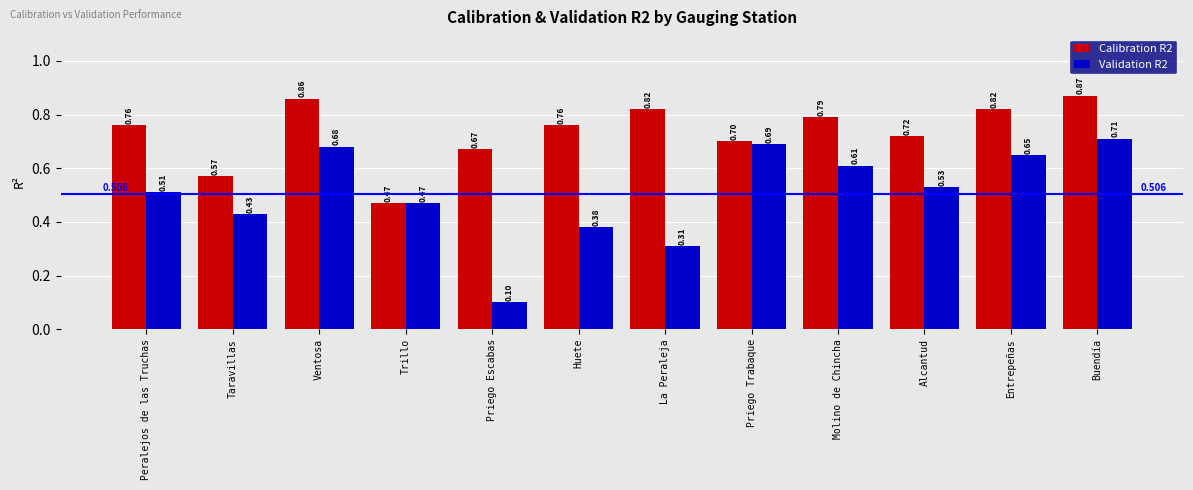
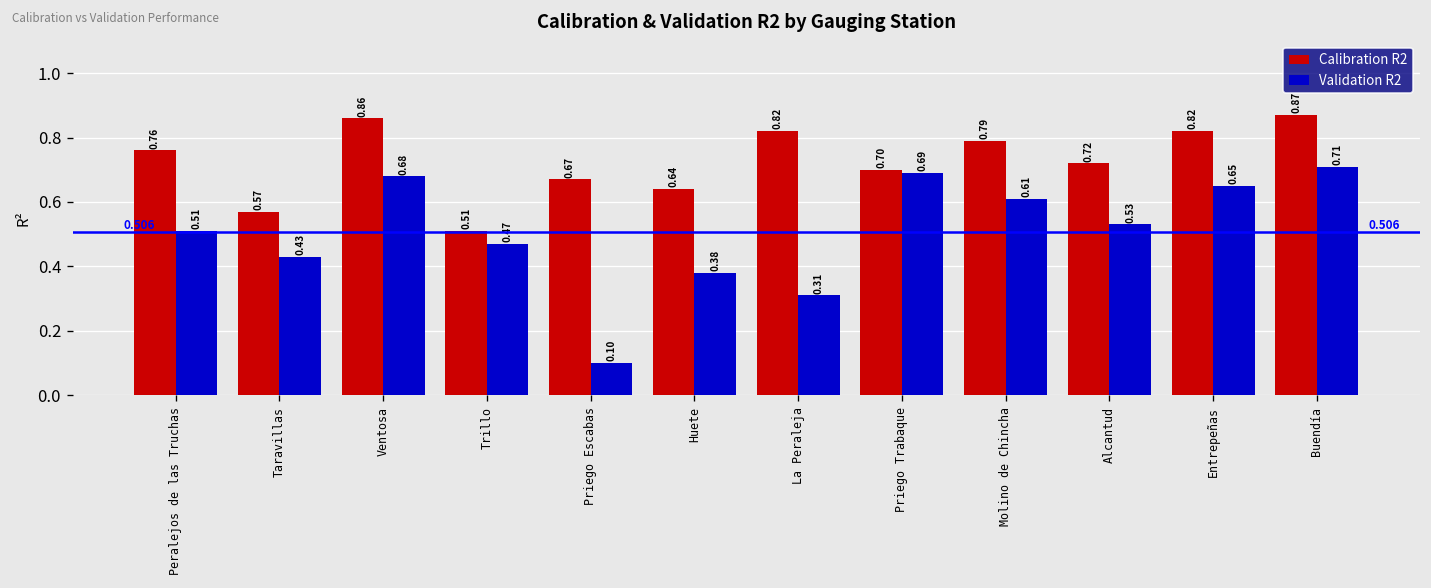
  {
    "Calibration R2": {
      "Peralejos de las Truchas": 0.76,
      "Taravillas": 0.57,
      "Ventosa": 0.86,
-     "Trillo": 0.47,
+     "Trillo": 0.51,
      "Priego Escabas": 0.67,
-     "Huete": 0.76,
+     "Huete": 0.64,
      "La Peraleja": 0.82,
      "Priego Trabaque": 0.70,
      "Molino de Chincha": 0.79,
      "Alcantud": 0.72,
      "Entrepeñas": 0.82,
      "Buendía": 0.87
    },
    "Validation R2": {
      "Peralejos de las Truchas": 0.51,
      "Taravillas": 0.43,
      "Ventosa": 0.68,
      "Trillo": 0.47,
      "Priego Escabas": 0.10,
      "Huete": 0.38,
      "La Peraleja": 0.31,
      "Priego Trabaque": 0.69,
      "Molino de Chincha": 0.61,
      "Alcantud": 0.53,
      "Entrepeñas": 0.65,
      "Buendía": 0.71
    }
  }
